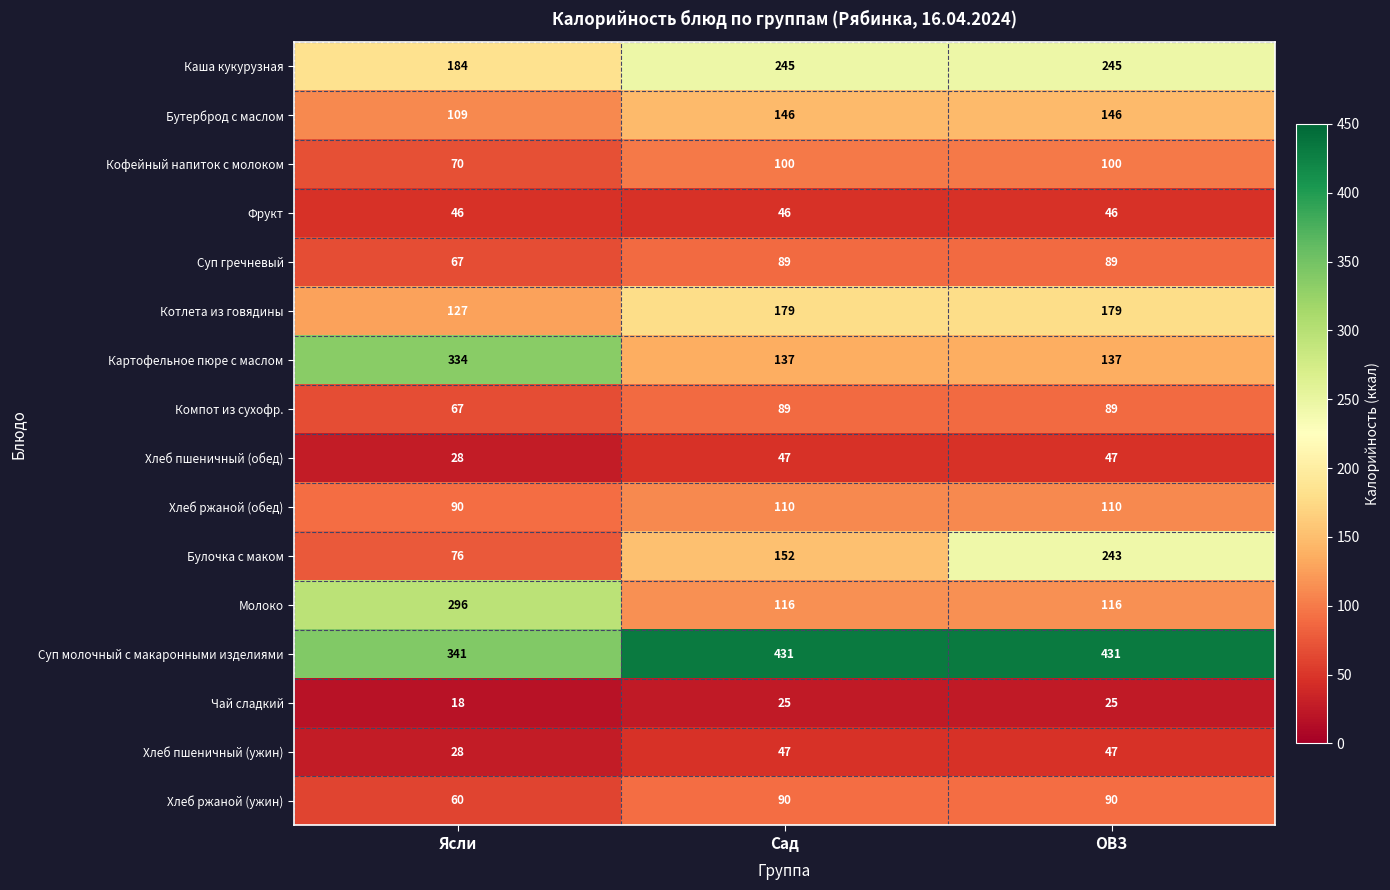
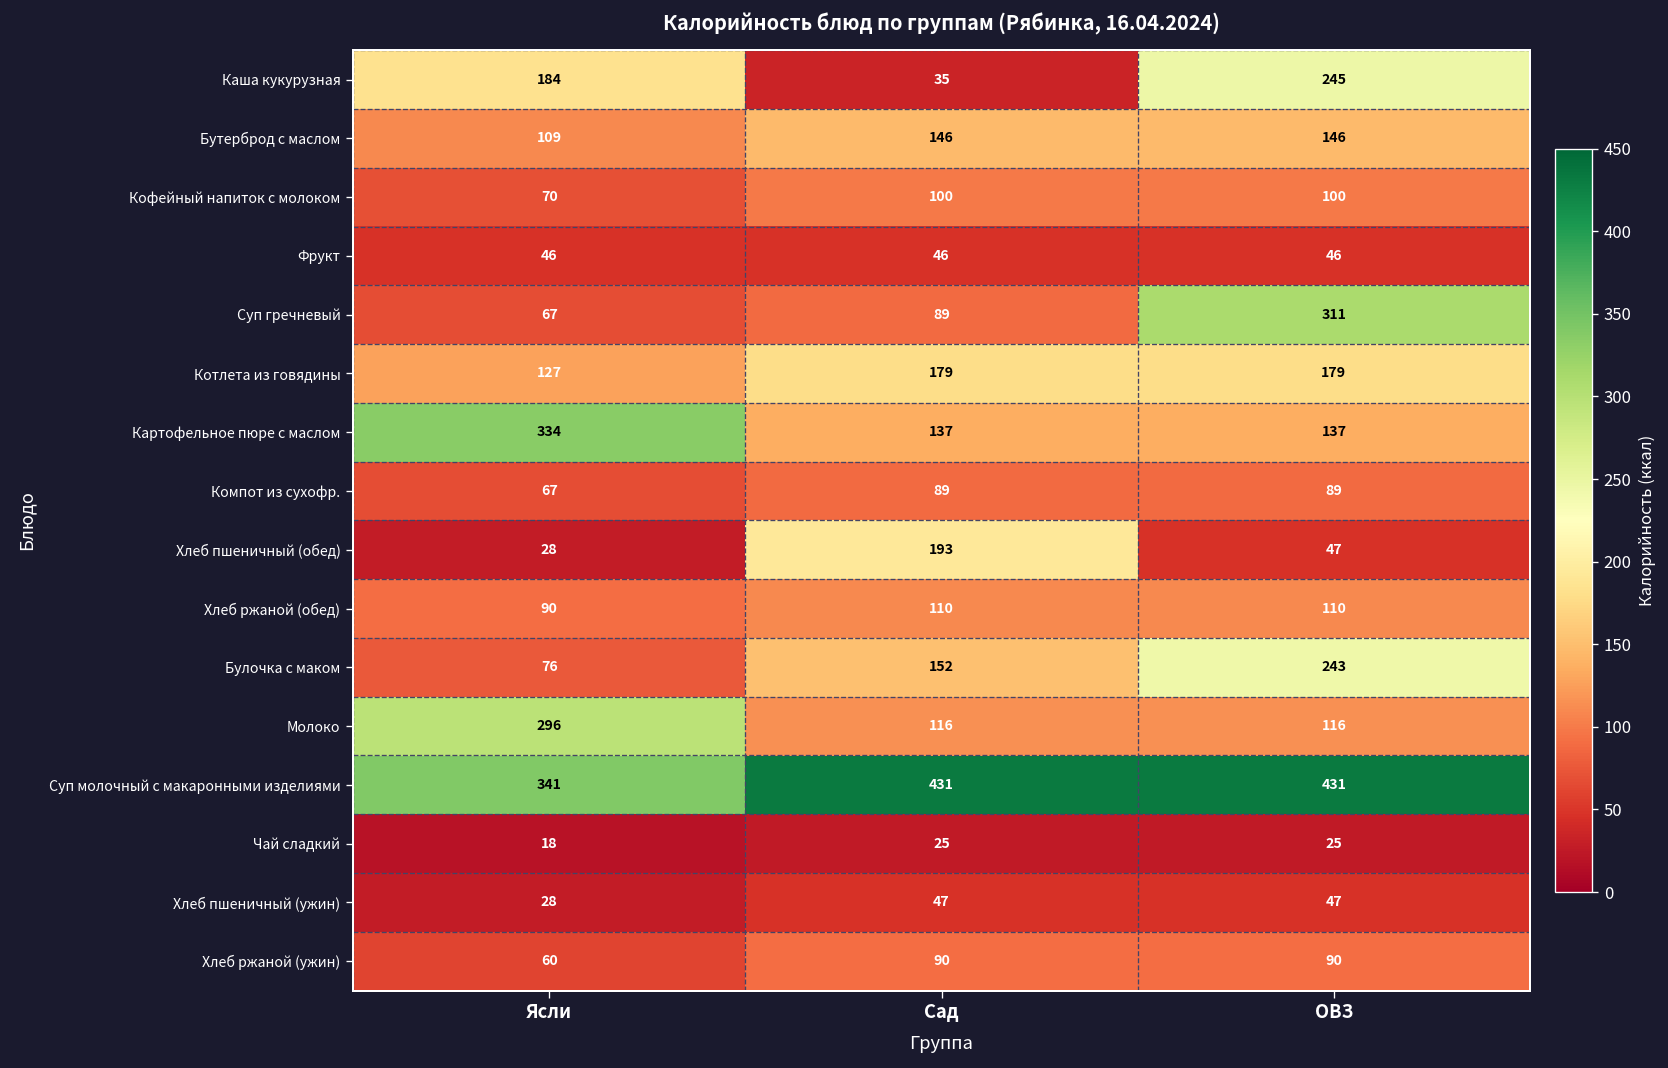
  {
    "Каша кукурузная": {
      "Ясли": 184,
-     "Сад": 245,
+     "Сад": 35,
      "ОВЗ": 245
    },
    "Бутерброд с маслом": {
      "Ясли": 109,
      "Сад": 146,
      "ОВЗ": 146
    },
    "Кофейный напиток с молоком": {
      "Ясли": 70,
      "Сад": 100,
      "ОВЗ": 100
    },
    "Фрукт": {
      "Ясли": 46,
      "Сад": 46,
      "ОВЗ": 46
    },
    "Суп гречневый": {
      "Ясли": 67,
      "Сад": 89,
-     "ОВЗ": 89
+     "ОВЗ": 311
    },
    "Котлета из говядины": {
      "Ясли": 127,
      "Сад": 179,
      "ОВЗ": 179
    },
    "Картофельное пюре с маслом": {
      "Ясли": 334,
      "Сад": 137,
      "ОВЗ": 137
    },
    "Компот из сухофр.": {
      "Ясли": 67,
      "Сад": 89,
      "ОВЗ": 89
    },
    "Хлеб пшеничный (обед)": {
      "Ясли": 28,
-     "Сад": 47,
+     "Сад": 193,
      "ОВЗ": 47
    },
    "Хлеб ржаной (обед)": {
      "Ясли": 90,
      "Сад": 110,
      "ОВЗ": 110
    },
    "Булочка с маком": {
      "Ясли": 76,
      "Сад": 152,
      "ОВЗ": 243
    },
    "Молоко": {
      "Ясли": 296,
      "Сад": 116,
      "ОВЗ": 116
    },
    "Суп молочный с макаронными изделиями": {
      "Ясли": 341,
      "Сад": 431,
      "ОВЗ": 431
    },
    "Чай сладкий": {
      "Ясли": 18,
      "Сад": 25,
      "ОВЗ": 25
    },
    "Хлеб пшеничный (ужин)": {
      "Ясли": 28,
      "Сад": 47,
      "ОВЗ": 47
    },
    "Хлеб ржаной (ужин)": {
      "Ясли": 60,
      "Сад": 90,
      "ОВЗ": 90
    }
  }
